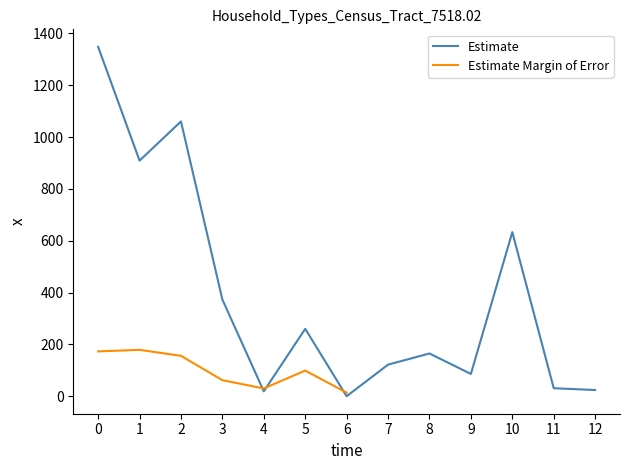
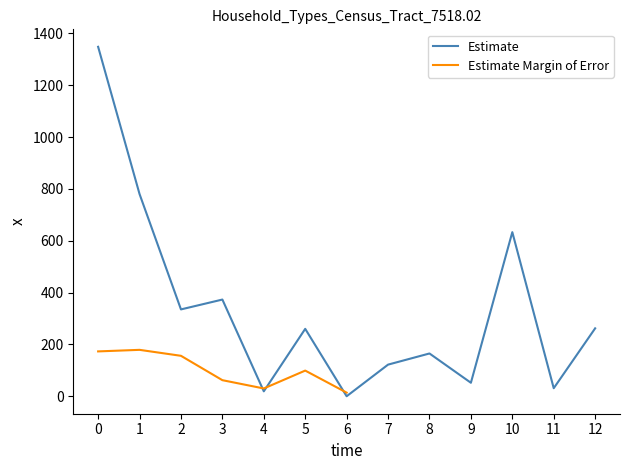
  {
    "Estimate": {
      "0": 1350,
-     "1": 910,
-     "2": 1060,
+     "1": 780,
+     "2": 340,
      "3": 370,
      "4": 20,
      "5": 260,
      "6": 0,
      "7": 120,
      "8": 170,
-     "9": 90,
+     "9": 50,
      "10": 630,
      "11": 30,
-     "12": 20
+     "12": 260
    },
    "Estimate Margin of Error": {
      "0": 170,
      "1": 180,
      "2": 160,
      "3": 60,
      "4": 30,
      "5": 100,
      "6": 10
    }
  }
